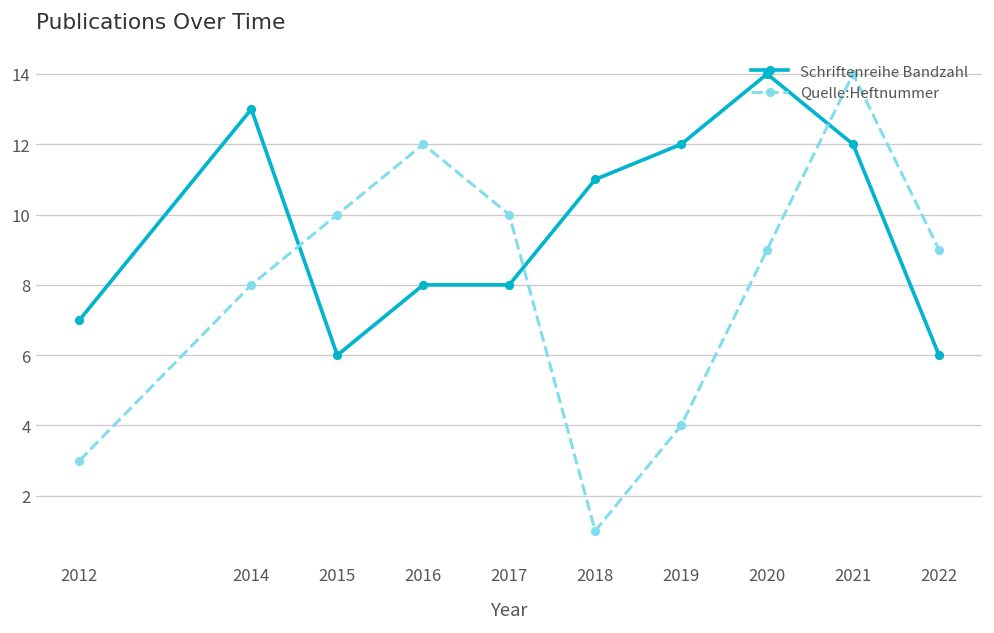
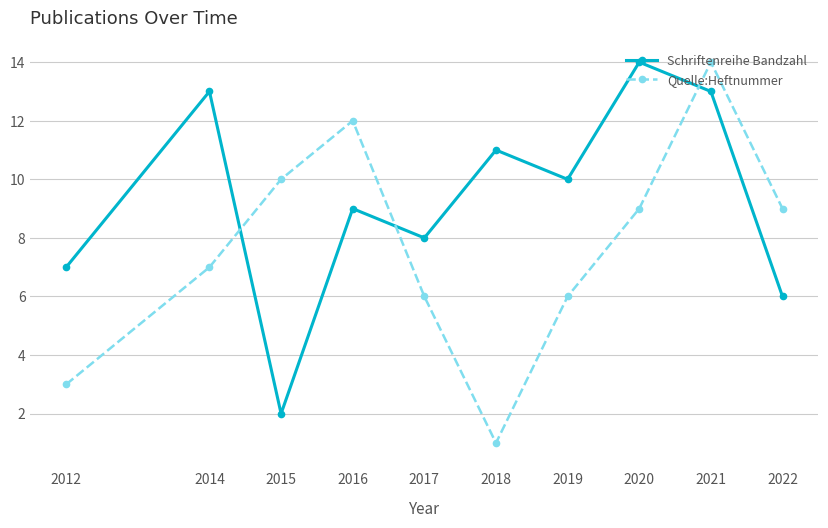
  {
    "Schriftenreihe Bandzahl": {
      "2012": 7,
      "2014": 13,
-     "2015": 6,
-     "2016": 8,
+     "2015": 2,
+     "2016": 9,
      "2017": 8,
      "2018": 11,
-     "2019": 12,
+     "2019": 10,
      "2020": 14,
-     "2021": 12,
+     "2021": 13,
      "2022": 6
    },
    "Quelle:Heftnummer": {
      "2012": 3,
-     "2014": 8,
+     "2014": 7,
      "2015": 10,
      "2016": 12,
-     "2017": 10,
+     "2017": 6,
      "2018": 1,
-     "2019": 4,
+     "2019": 6,
      "2020": 9,
      "2021": 14,
      "2022": 9
    }
  }
